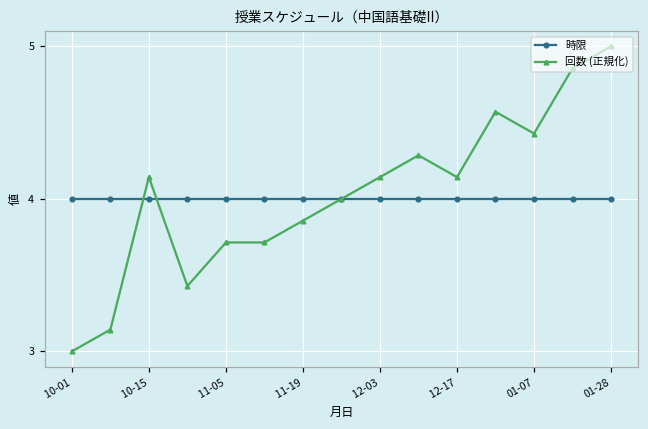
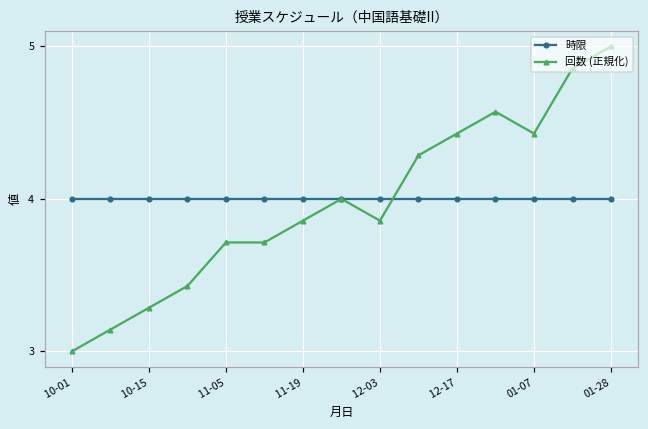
  {
    "時限": {
      "10-01": 4.00,
      "10-15": 4.00,
      "11-05": 4.00,
      "11-19": 4.00,
      "12-03": 4.00,
      "12-17": 4.00,
      "01-07": 4.00,
      "01-28": 4.00
    },
    "回数 (正規化)": {
      "10-01": 3.00,
-     "10-15": 4.14,
+     "10-15": 3.29,
      "11-05": 3.71,
      "11-19": 3.86,
-     "12-03": 4.14,
-     "12-17": 4.14,
+     "12-03": 3.86,
+     "12-17": 4.43,
      "01-07": 4.43
    }
  }
